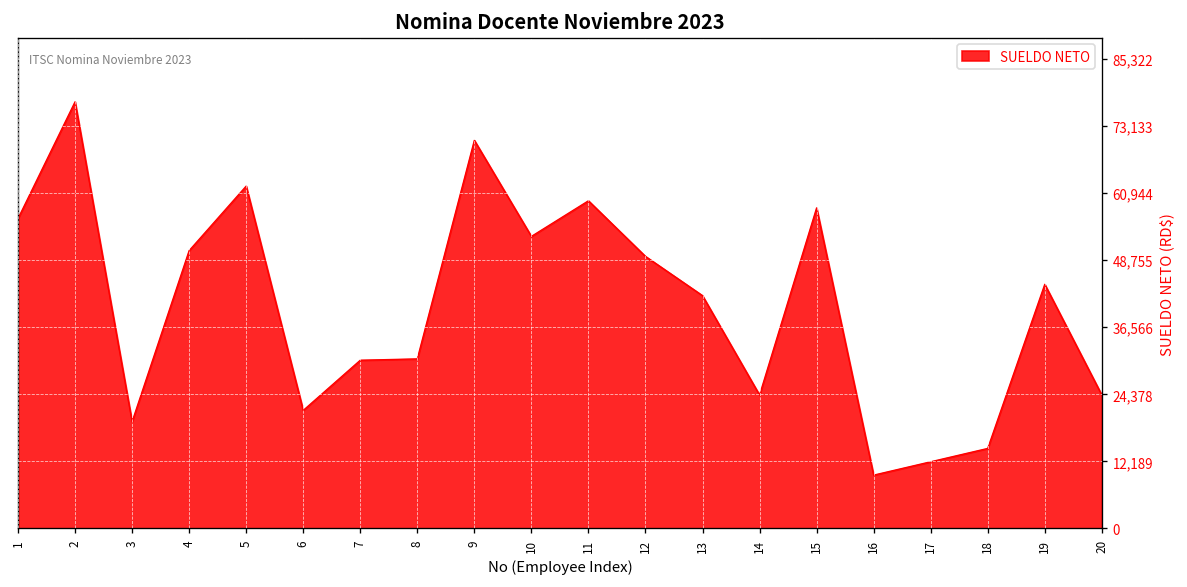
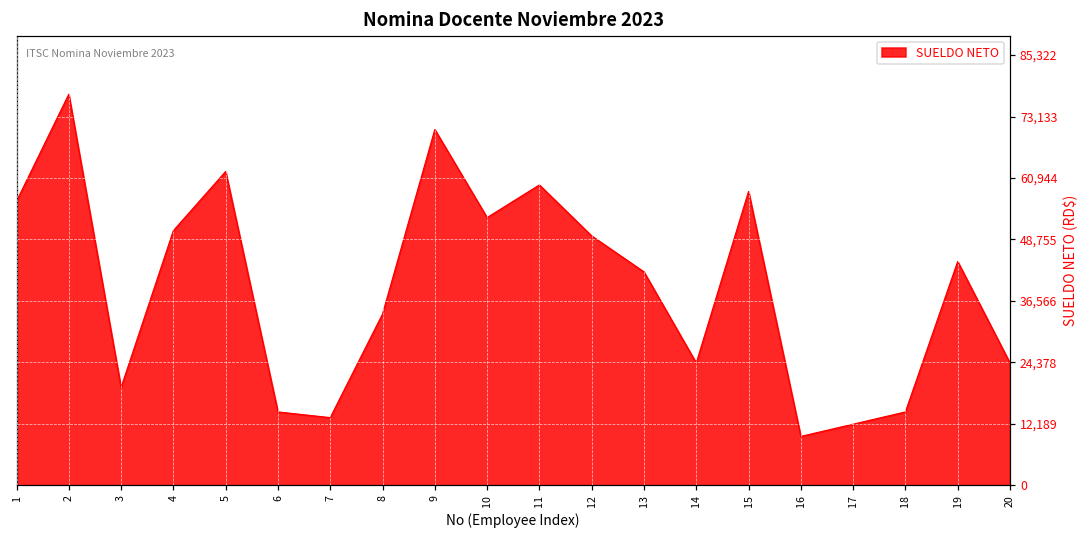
  {
    "1": "56,000",
    "2": "78,000",
    "3": "19,000",
    "4": "51,000",
    "5": "62,000",
-   "6": "21,000",
-   "7": "31,000",
-   "8": "31,000",
+   "6": "15,000",
+   "7": "13,000",
+   "8": "34,000",
    "9": "71,000",
    "10": "53,000",
    "11": "60,000",
    "12": "49,000",
    "13": "42,000",
    "14": "24,000",
    "15": "58,000",
    "16": "10,000",
    "17": "12,000",
    "18": "15,000",
    "19": "44,000",
    "20": "24,000"
  }
